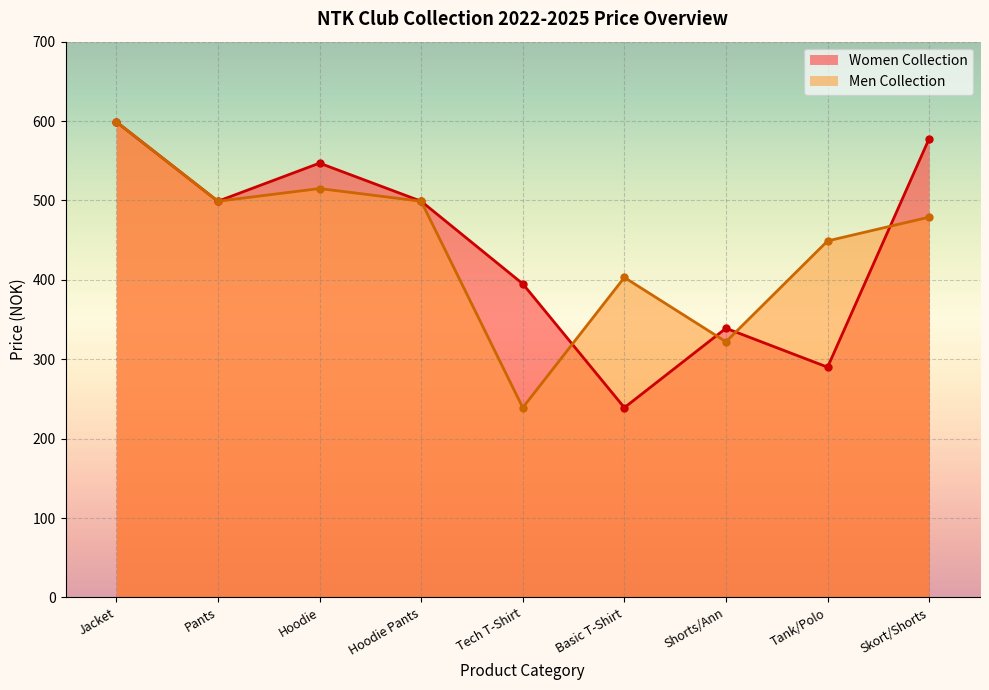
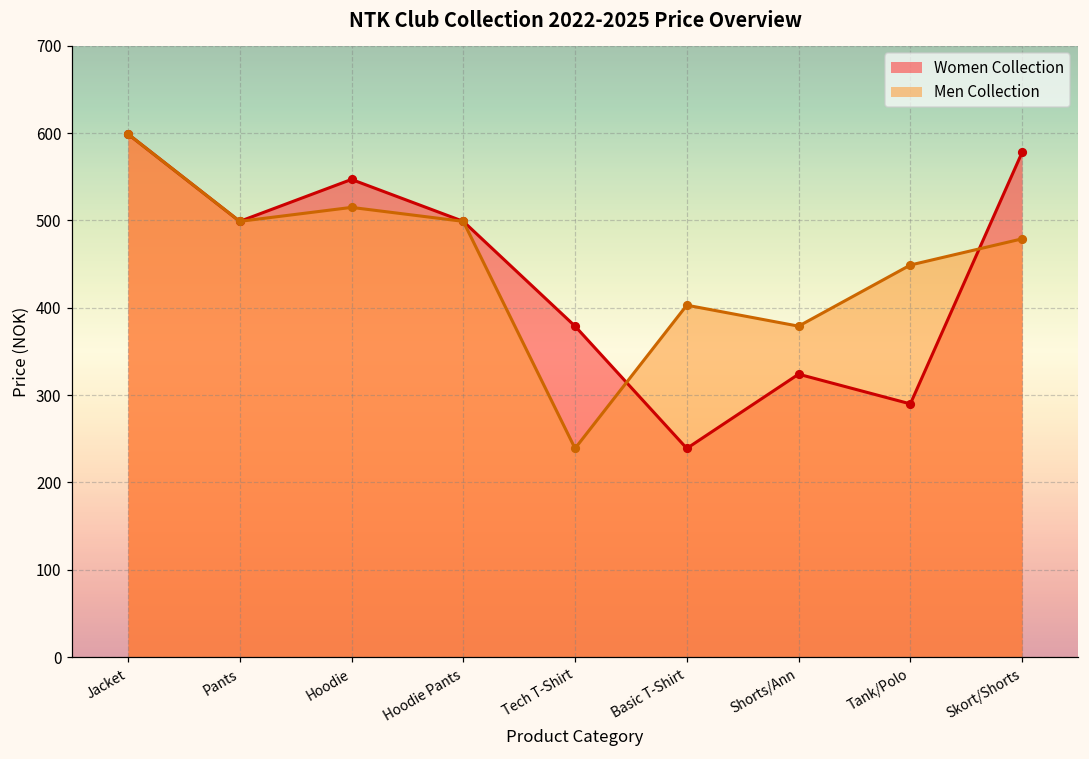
  {
    "Women Collection": {
      "Hoodie": 550,
-     "Tech T-Shirt": 400,
+     "Tech T-Shirt": 380,
      "Basic T-Shirt": 240,
-     "Shorts/Ann": 340,
+     "Shorts/Ann": 320,
      "Tank/Polo": 290,
      "Skort/Shorts": 580
    },
    "Men Collection": {
      "Hoodie": 520,
      "Tech T-Shirt": 240,
      "Basic T-Shirt": 400,
-     "Shorts/Ann": 320,
+     "Shorts/Ann": 380,
      "Tank/Polo": 450,
      "Skort/Shorts": 480
    }
  }
